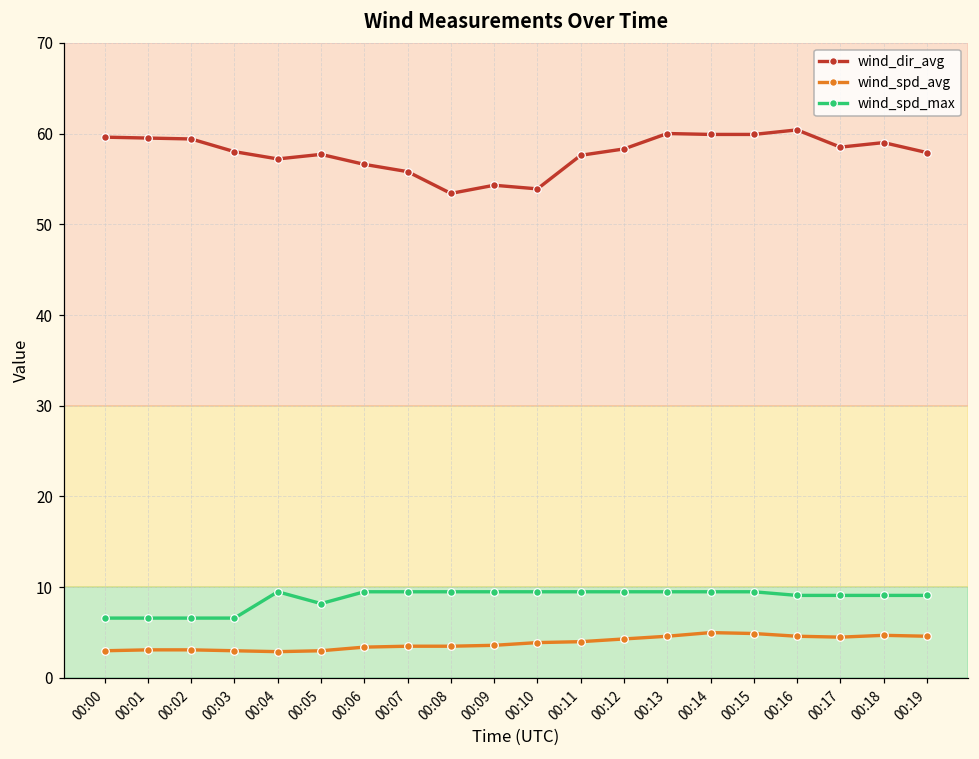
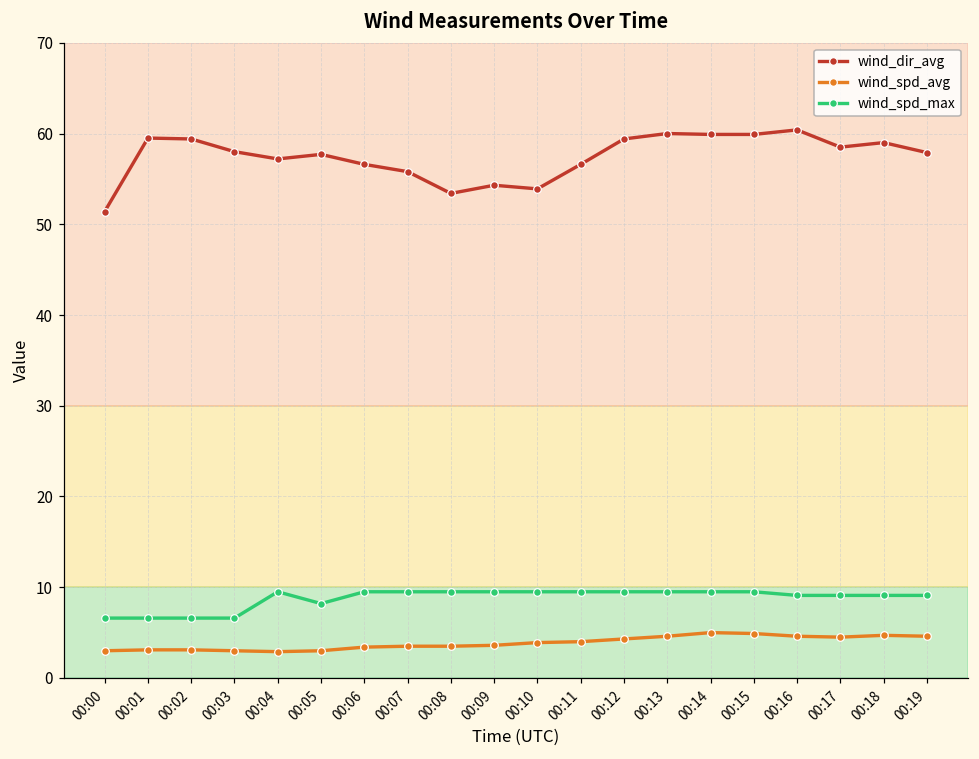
  {
    "wind_dir_avg": {
-     "00:00": 60,
+     "00:00": 51,
      "00:01": 60,
      "00:02": 59,
      "00:03": 58,
      "00:04": 57,
      "00:05": 58,
      "00:06": 57,
      "00:07": 56,
      "00:08": 53,
      "00:09": 54,
      "00:10": 54,
-     "00:11": 58,
-     "00:12": 58,
+     "00:11": 57,
+     "00:12": 59,
      "00:13": 60,
      "00:14": 60,
      "00:15": 60,
      "00:16": 60,
      "00:17": 59,
      "00:18": 59,
      "00:19": 58
    },
    "wind_spd_avg": {
      "00:00": 3,
      "00:01": 3,
      "00:02": 3,
      "00:03": 3,
      "00:04": 3,
      "00:05": 3,
      "00:06": 3,
      "00:07": 4,
      "00:08": 4,
      "00:09": 4,
      "00:10": 4,
      "00:11": 4,
      "00:12": 4,
      "00:13": 5,
      "00:14": 5,
      "00:15": 5,
      "00:16": 5,
      "00:17": 5,
      "00:18": 5,
      "00:19": 5
    },
    "wind_spd_max": {
      "00:00": 7,
      "00:01": 7,
      "00:02": 7,
      "00:03": 7,
      "00:04": 10,
      "00:05": 8,
      "00:06": 10,
      "00:07": 10,
      "00:08": 10,
      "00:09": 10,
      "00:10": 10,
      "00:11": 10,
      "00:12": 10,
      "00:13": 10,
      "00:14": 10,
      "00:15": 10,
      "00:16": 9,
      "00:17": 9,
      "00:18": 9,
      "00:19": 9
    }
  }
